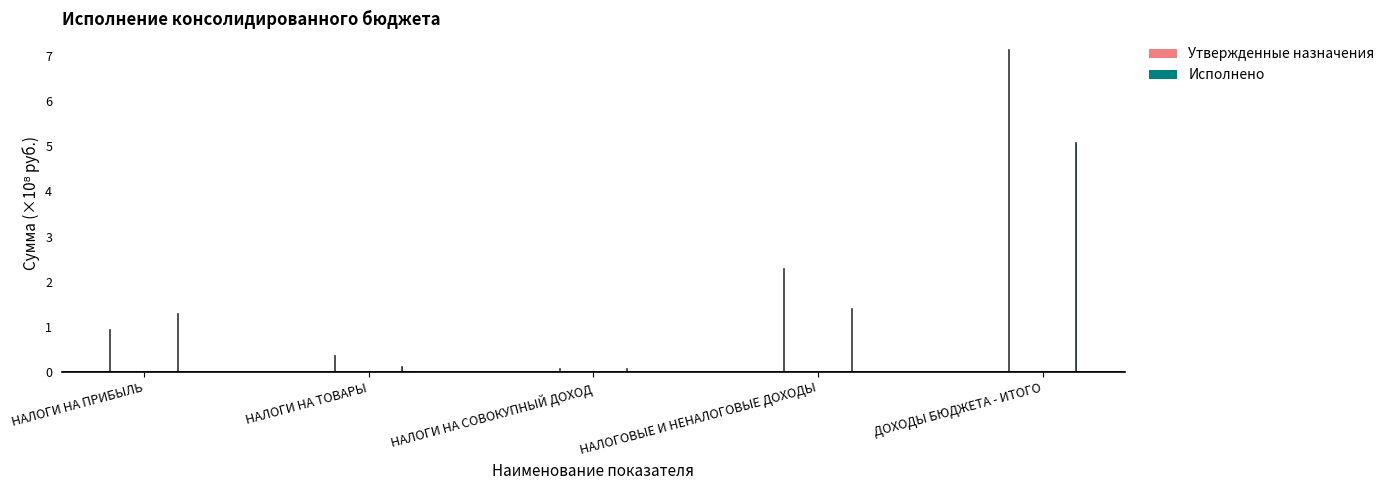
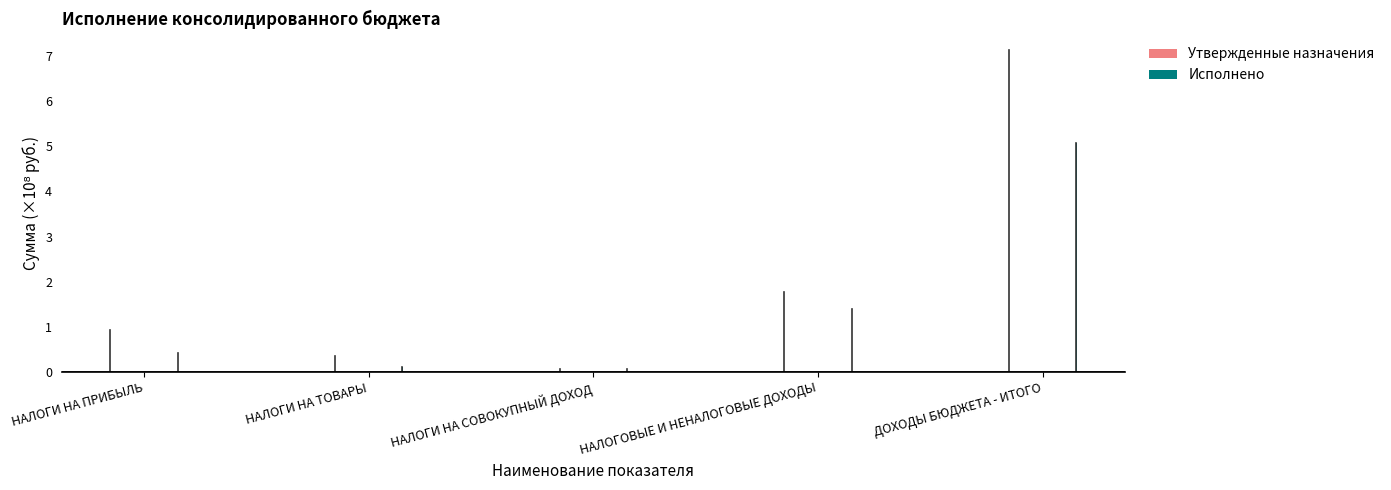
  {
    "Утвержденные назначения": {
      "НАЛОГИ НА ПРИБЫЛЬ": 0.9,
      "НАЛОГИ НА ТОВАРЫ": 0.4,
      "НАЛОГИ НА СОВОКУПНЫЙ ДОХОД": 0.1,
-     "НАЛОГОВЫЕ И НЕНАЛОГОВЫЕ ДОХОДЫ": 2.3,
+     "НАЛОГОВЫЕ И НЕНАЛОГОВЫЕ ДОХОДЫ": 1.8,
      "ДОХОДЫ БЮДЖЕТА - ИТОГО": 7.1
    },
    "Исполнено": {
-     "НАЛОГИ НА ПРИБЫЛЬ": 1.3,
+     "НАЛОГИ НА ПРИБЫЛЬ": 0.4,
      "НАЛОГИ НА ТОВАРЫ": 0.1,
      "НАЛОГИ НА СОВОКУПНЫЙ ДОХОД": 0.1,
      "НАЛОГОВЫЕ И НЕНАЛОГОВЫЕ ДОХОДЫ": 1.4,
      "ДОХОДЫ БЮДЖЕТА - ИТОГО": 5.1
    }
  }
